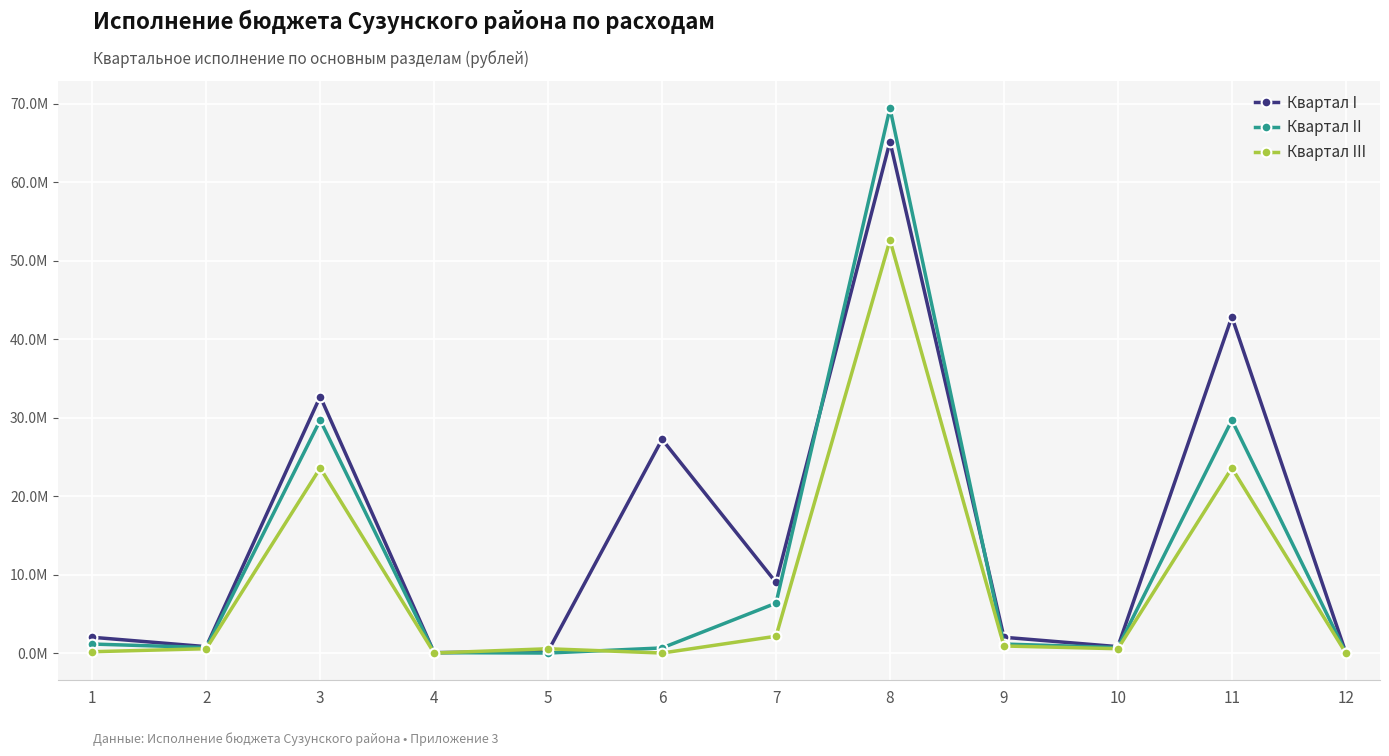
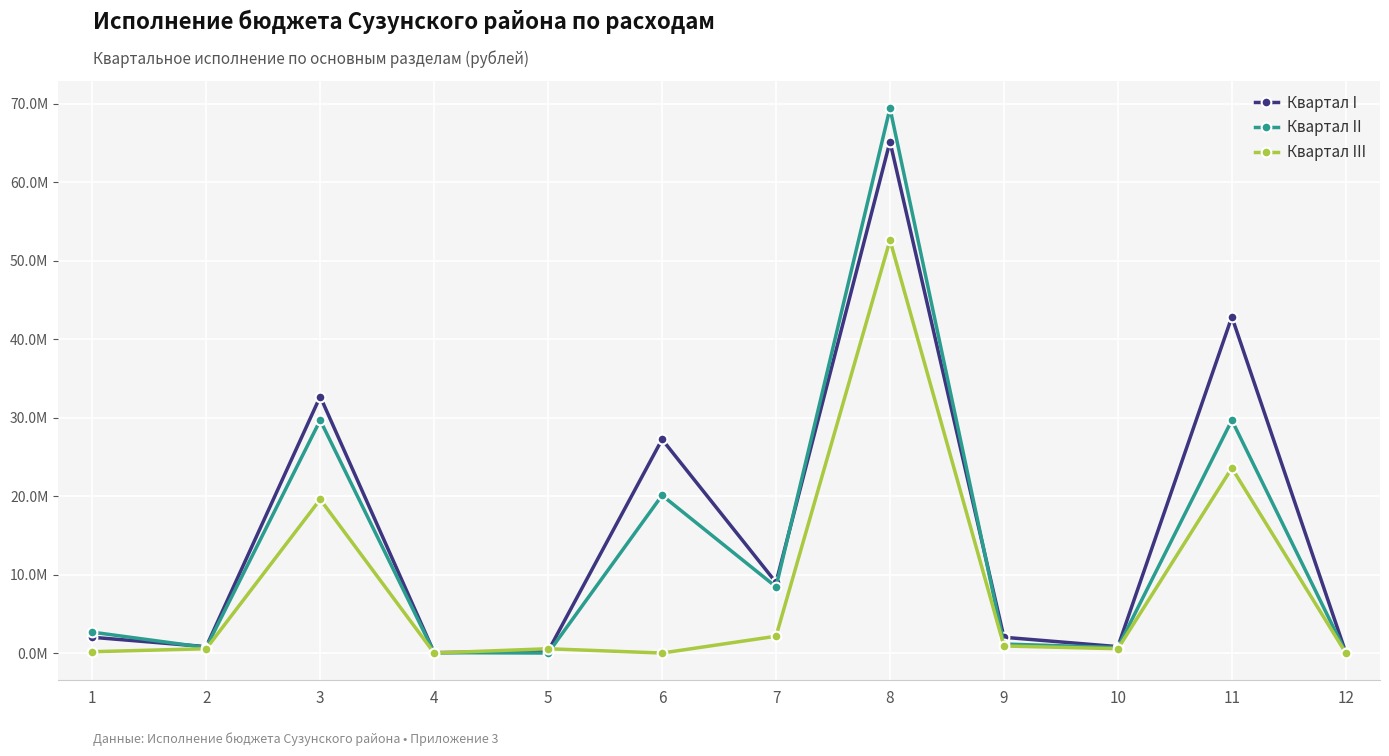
  {
    "Квартал I": {
      "1": 2000000,
      "3": 33000000,
      "6": 27000000,
      "7": 9000000,
      "8": 65000000,
      "9": 2000000,
      "11": 43000000
    },
    "Квартал II": {
-     "1": 1000000,
+     "1": 3000000,
      "3": 30000000,
-     "6": 1000000,
-     "7": 6000000,
+     "6": 20000000,
+     "7": 8000000,
      "8": 69000000,
      "11": 30000000
    },
    "Квартал III": {
      "1": 0,
-     "3": 24000000,
+     "3": 20000000,
      "6": 0,
      "7": 2000000,
      "8": 53000000,
      "11": 24000000
    }
  }
